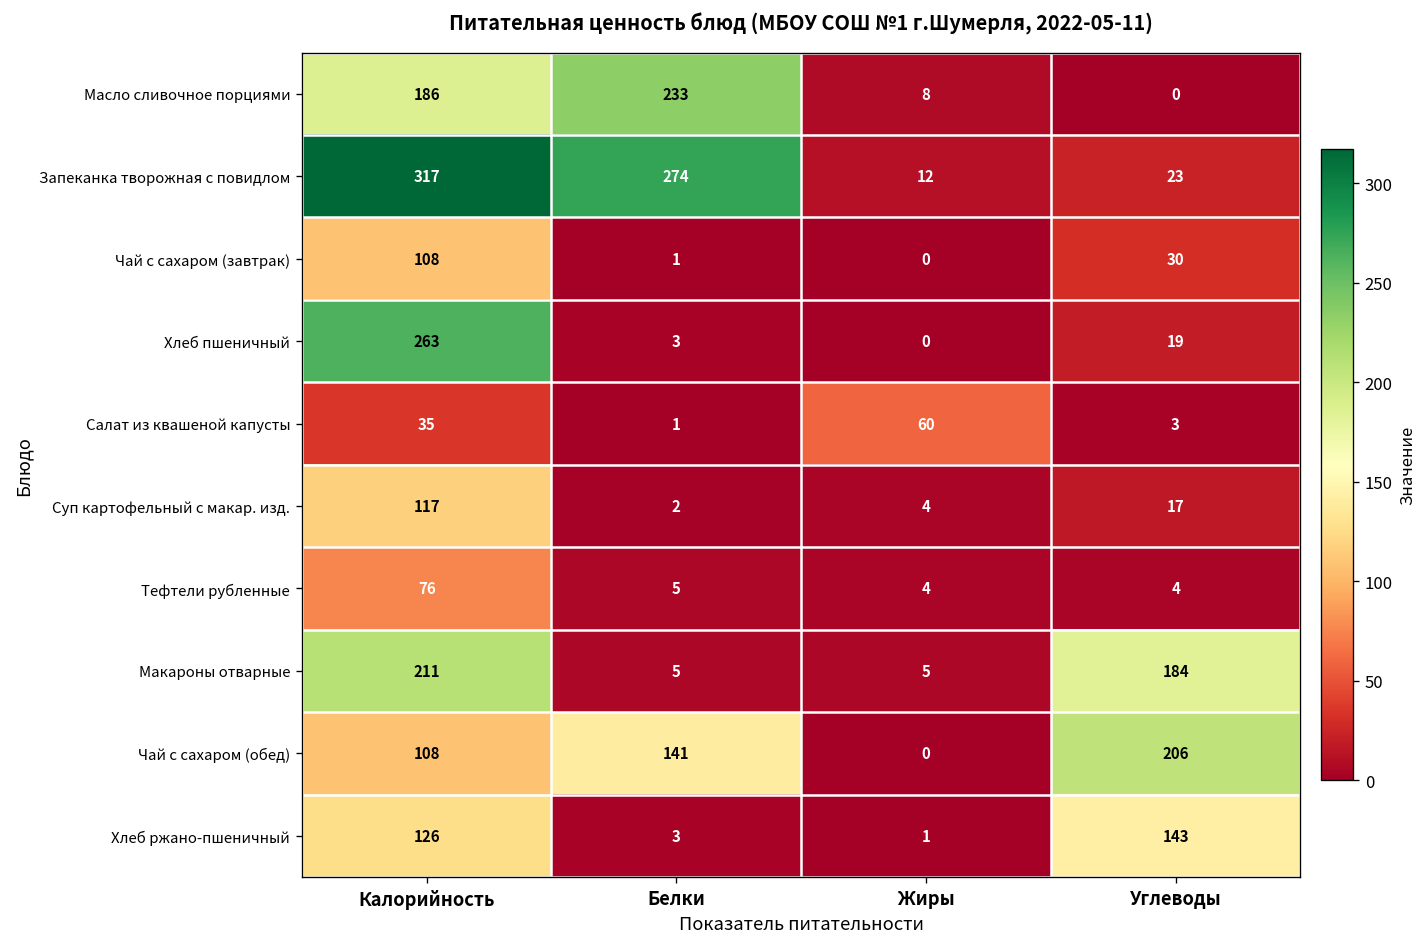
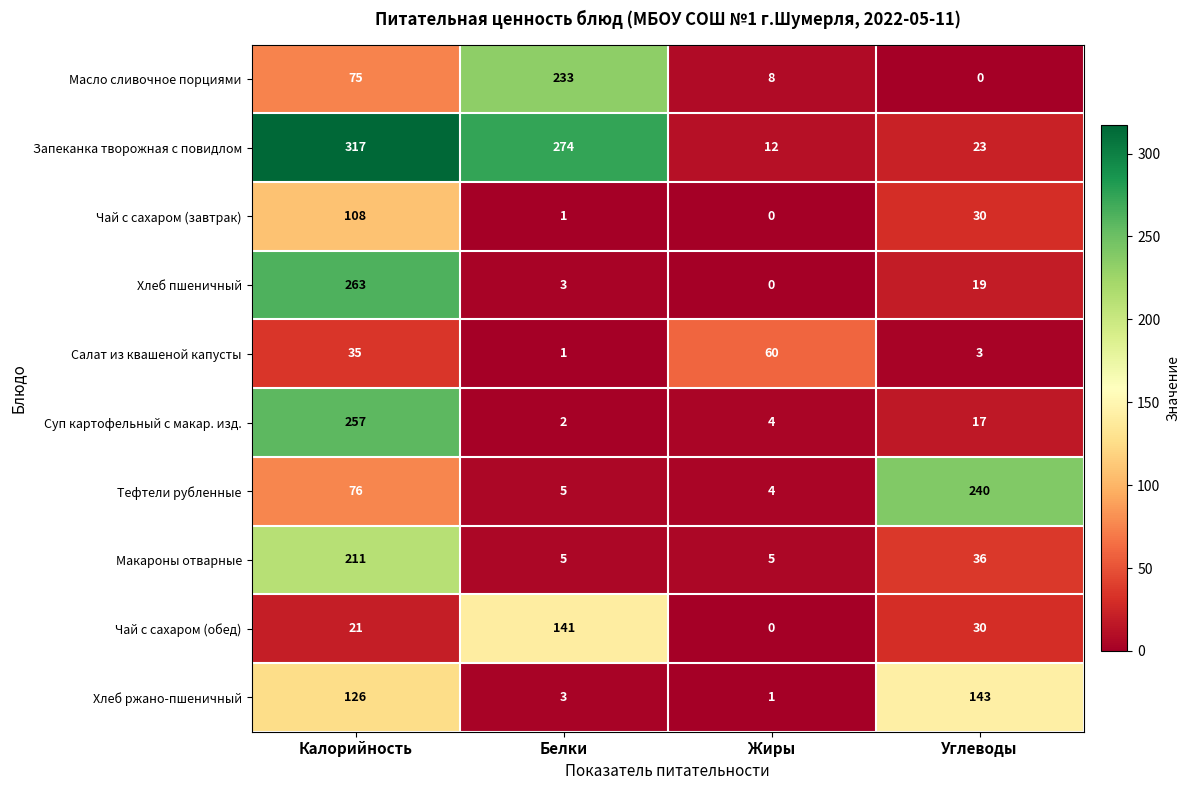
  {
    "Масло сливочное порциями": {
-     "Калорийность": 186,
+     "Калорийность": 75,
      "Белки": 233,
      "Жиры": 8,
      "Углеводы": 0
    },
    "Запеканка творожная с повидлом": {
      "Калорийность": 317,
      "Белки": 274,
      "Жиры": 12,
      "Углеводы": 23
    },
    "Чай с сахаром (завтрак)": {
      "Калорийность": 108,
      "Белки": 1,
      "Жиры": 0,
      "Углеводы": 30
    },
    "Хлеб пшеничный": {
      "Калорийность": 263,
      "Белки": 3,
      "Жиры": 0,
      "Углеводы": 19
    },
    "Салат из квашеной капусты": {
      "Калорийность": 35,
      "Белки": 1,
      "Жиры": 60,
      "Углеводы": 3
    },
    "Суп картофельный с макар. изд.": {
-     "Калорийность": 117,
+     "Калорийность": 257,
      "Белки": 2,
      "Жиры": 4,
      "Углеводы": 17
    },
    "Тефтели рубленные": {
      "Калорийность": 76,
      "Белки": 5,
      "Жиры": 4,
-     "Углеводы": 4
+     "Углеводы": 240
    },
    "Макароны отварные": {
      "Калорийность": 211,
      "Белки": 5,
      "Жиры": 5,
-     "Углеводы": 184
+     "Углеводы": 36
    },
    "Чай с сахаром (обед)": {
-     "Калорийность": 108,
+     "Калорийность": 21,
      "Белки": 141,
      "Жиры": 0,
-     "Углеводы": 206
+     "Углеводы": 30
    },
    "Хлеб ржано-пшеничный": {
      "Калорийность": 126,
      "Белки": 3,
      "Жиры": 1,
      "Углеводы": 143
    }
  }
